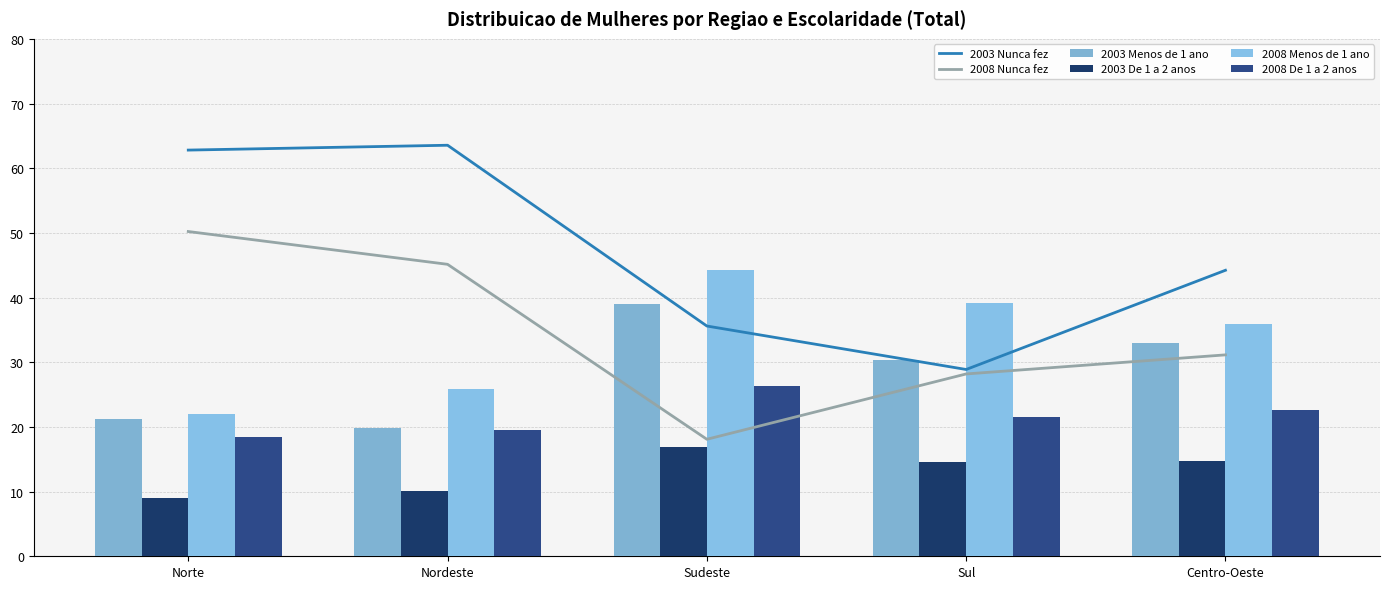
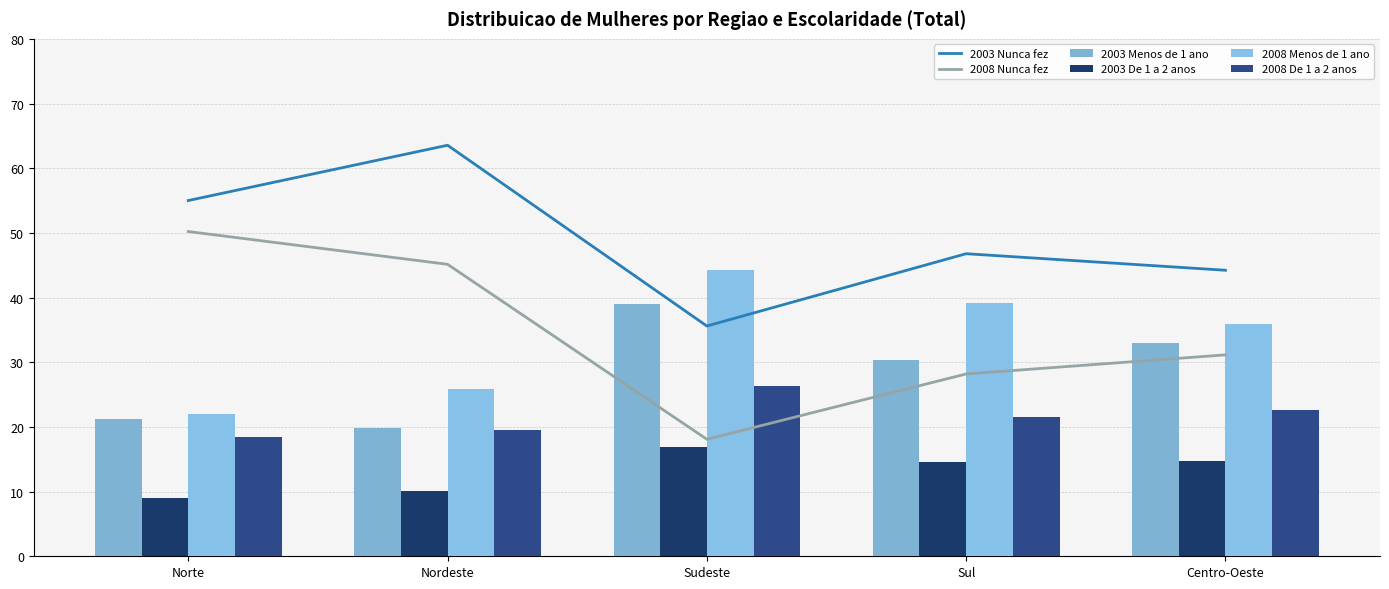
  {
    "2003 Nunca fez": {
-     "Norte": 63,
+     "Norte": 55,
      "Nordeste": 64,
      "Sudeste": 36,
-     "Sul": 29,
+     "Sul": 47,
      "Centro-Oeste": 44
    }
  }
